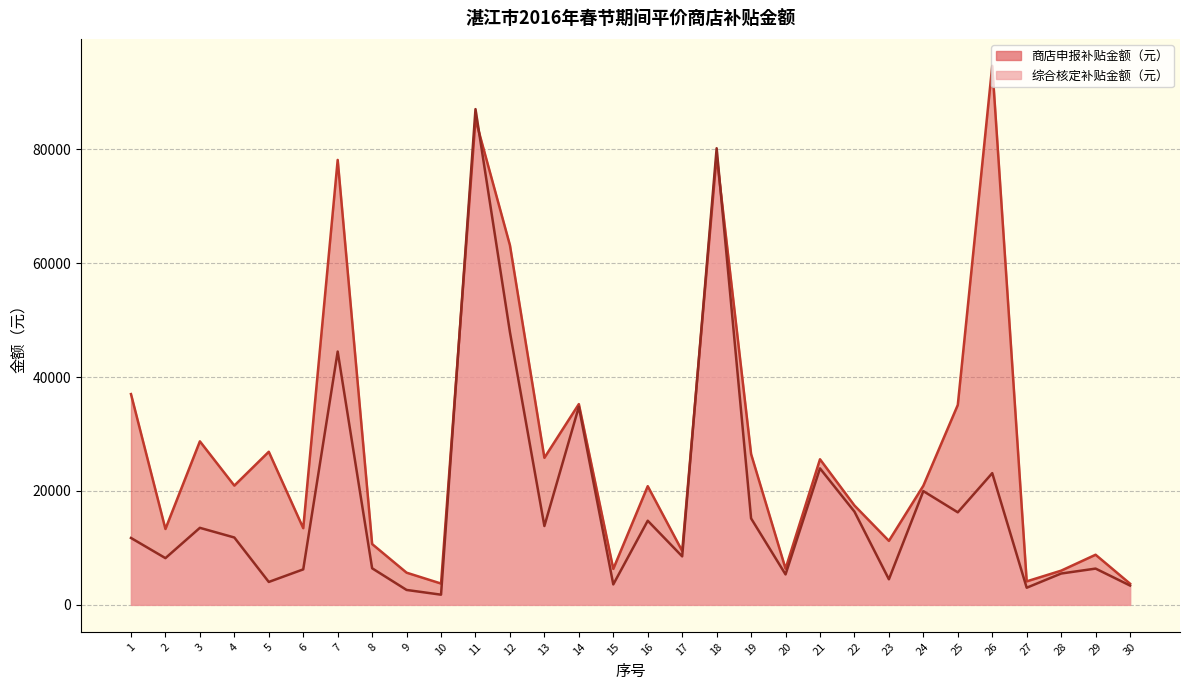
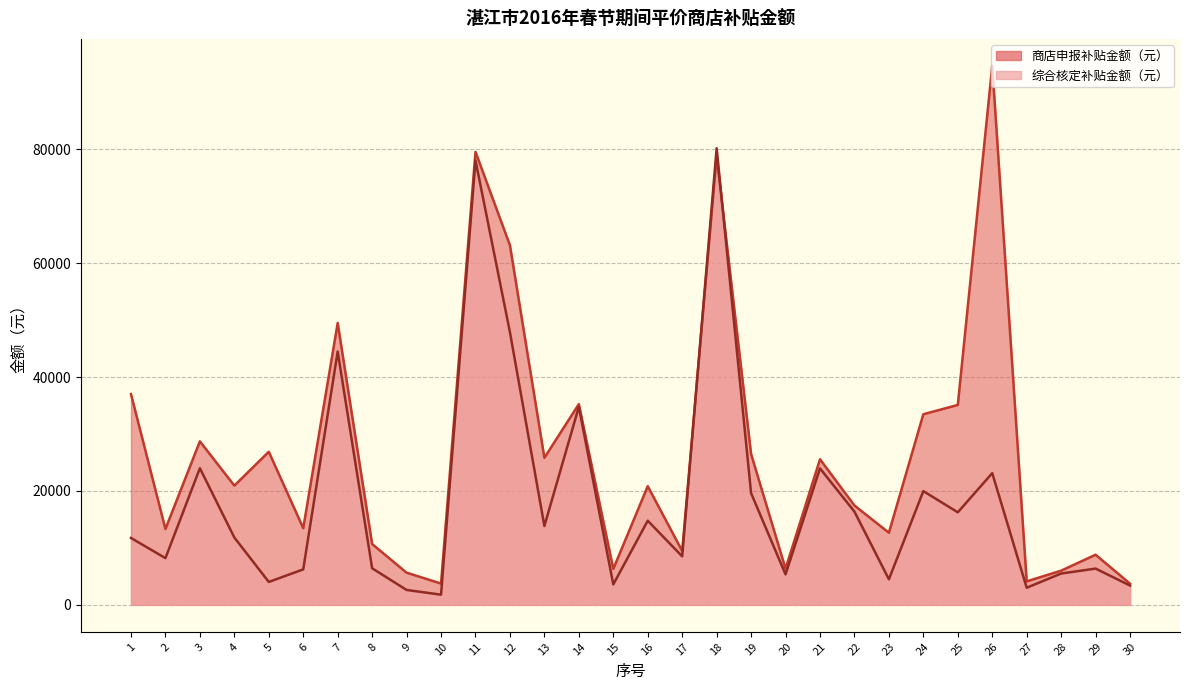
  {
    "商店申报补贴金额（元）": {
      "1": 37000,
      "2": 13000,
      "3": 29000,
      "4": 21000,
      "5": 27000,
      "6": 13000,
-     "7": 78000,
+     "7": 49000,
      "8": 11000,
      "9": 6000,
      "10": 4000,
-     "11": 85000,
+     "11": 80000,
      "12": 63000,
      "13": 26000,
      "14": 35000,
      "15": 6000,
      "16": 21000,
      "17": 9000,
      "18": 79000,
      "19": 26000,
      "20": 6000,
      "21": 26000,
      "22": 17000,
-     "23": 11000,
-     "24": 21000,
+     "23": 13000,
+     "24": 33000,
      "25": 35000,
      "27": 4000,
      "28": 6000,
      "29": 9000
    },
    "综合核定补贴金额（元）": {
      "1": 12000,
      "2": 8000,
-     "3": 14000,
+     "3": 24000,
      "4": 12000,
      "5": 4000,
      "6": 6000,
      "7": 44000,
      "8": 6000,
      "9": 3000,
      "10": 2000,
-     "11": 87000,
+     "11": 78000,
      "12": 48000,
      "13": 14000,
      "14": 35000,
      "15": 4000,
      "16": 15000,
      "17": 9000,
      "18": 80000,
-     "19": 15000,
+     "19": 20000,
      "20": 5000,
      "21": 24000,
      "22": 16000,
      "23": 4000,
      "24": 20000,
      "25": 16000,
      "26": 23000,
      "27": 3000,
      "28": 5000,
      "29": 6000
    }
  }
